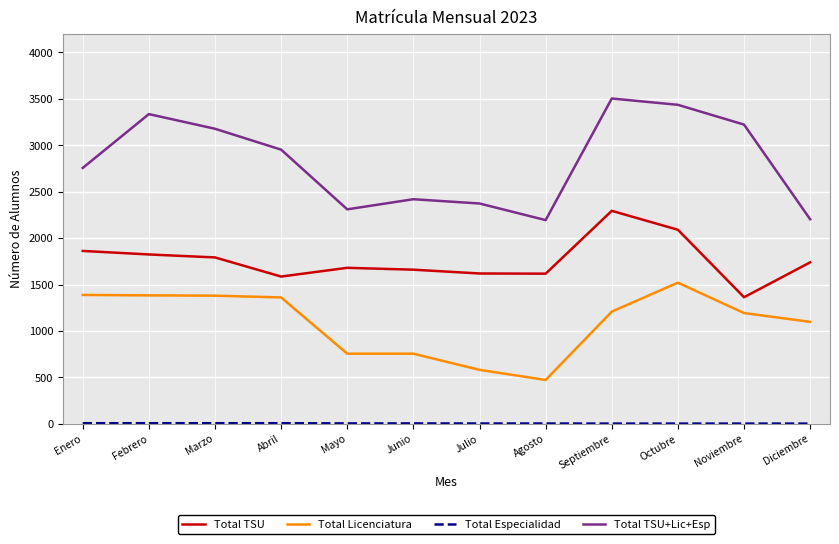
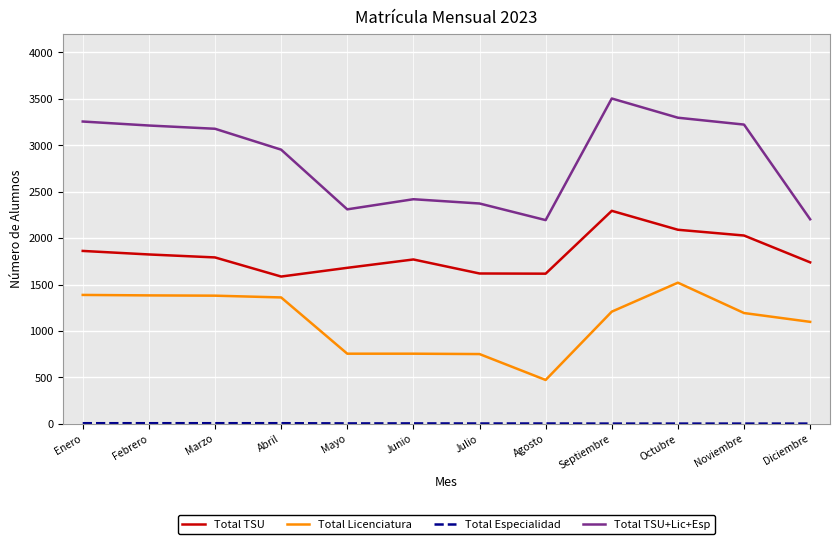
  {
    "Total TSU": {
      "Enero": 1900,
      "Febrero": 1800,
      "Marzo": 1800,
      "Abril": 1600,
      "Mayo": 1700,
-     "Junio": 1700,
+     "Junio": 1800,
      "Julio": 1600,
      "Agosto": 1600,
      "Septiembre": 2300,
      "Octubre": 2100,
-     "Noviembre": 1400,
+     "Noviembre": 2000,
      "Diciembre": 1700
    },
    "Total Licenciatura": {
      "Enero": 1400,
      "Febrero": 1400,
      "Marzo": 1400,
      "Abril": 1400,
      "Mayo": 800,
      "Junio": 800,
-     "Julio": 600,
+     "Julio": 800,
      "Agosto": 500,
      "Septiembre": 1200,
      "Octubre": 1500,
      "Noviembre": 1200,
      "Diciembre": 1100
    },
    "Total Especialidad": {
      "Enero": 0,
      "Febrero": 0,
      "Marzo": 0,
      "Abril": 0,
      "Mayo": 0,
      "Junio": 0,
      "Julio": 0,
      "Agosto": 0,
      "Septiembre": 0,
      "Octubre": 0,
      "Noviembre": 0,
      "Diciembre": 0
    },
    "Total TSU+Lic+Esp": {
-     "Enero": 2800,
-     "Febrero": 3300,
+     "Enero": 3300,
+     "Febrero": 3200,
      "Marzo": 3200,
      "Abril": 3000,
      "Mayo": 2300,
      "Junio": 2400,
      "Julio": 2400,
      "Agosto": 2200,
      "Septiembre": 3500,
-     "Octubre": 3400,
+     "Octubre": 3300,
      "Noviembre": 3200,
      "Diciembre": 2200
    }
  }
